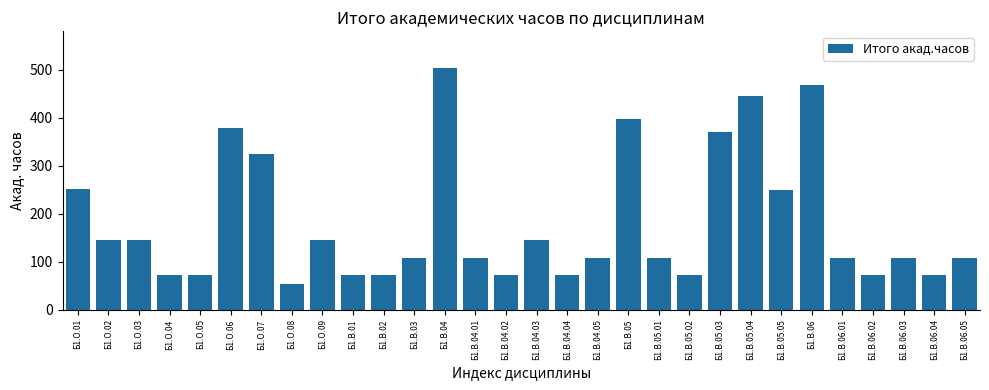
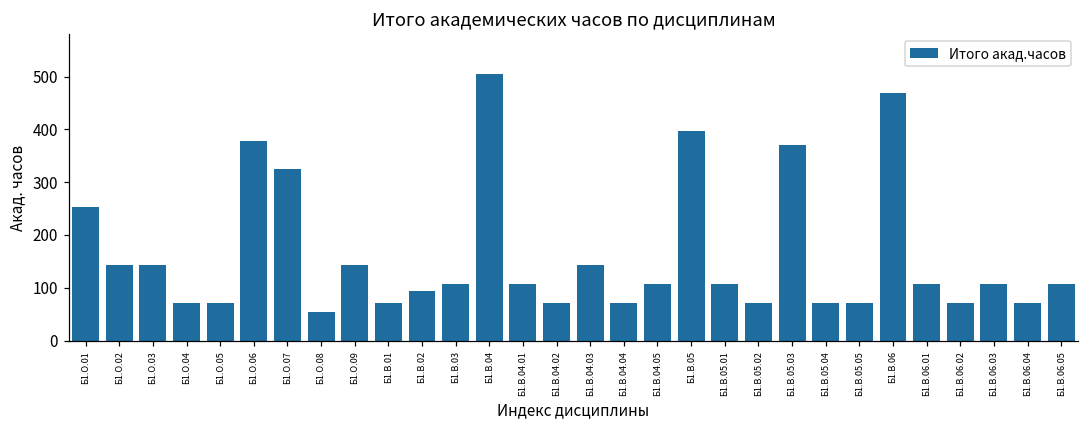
  {
    "Б1.О.01": 250,
    "Б1.О.02": 140,
    "Б1.О.03": 140,
    "Б1.О.04": 70,
    "Б1.О.05": 70,
    "Б1.О.06": 380,
    "Б1.О.07": 320,
    "Б1.О.08": 50,
    "Б1.О.09": 140,
    "Б1.В.01": 70,
-   "Б1.В.02": 70,
+   "Б1.В.02": 90,
    "Б1.В.03": 110,
    "Б1.В.04": 500,
    "Б1.В.04.01": 110,
    "Б1.В.04.02": 70,
    "Б1.В.04.03": 140,
    "Б1.В.04.04": 70,
    "Б1.В.04.05": 110,
    "Б1.В.05": 400,
    "Б1.В.05.01": 110,
    "Б1.В.05.02": 70,
    "Б1.В.05.03": 370,
-   "Б1.В.05.04": 450,
-   "Б1.В.05.05": 250,
+   "Б1.В.05.04": 70,
+   "Б1.В.05.05": 70,
    "Б1.В.06": 470,
    "Б1.В.06.01": 110,
    "Б1.В.06.02": 70,
    "Б1.В.06.03": 110,
    "Б1.В.06.04": 70,
    "Б1.В.06.05": 110
  }
